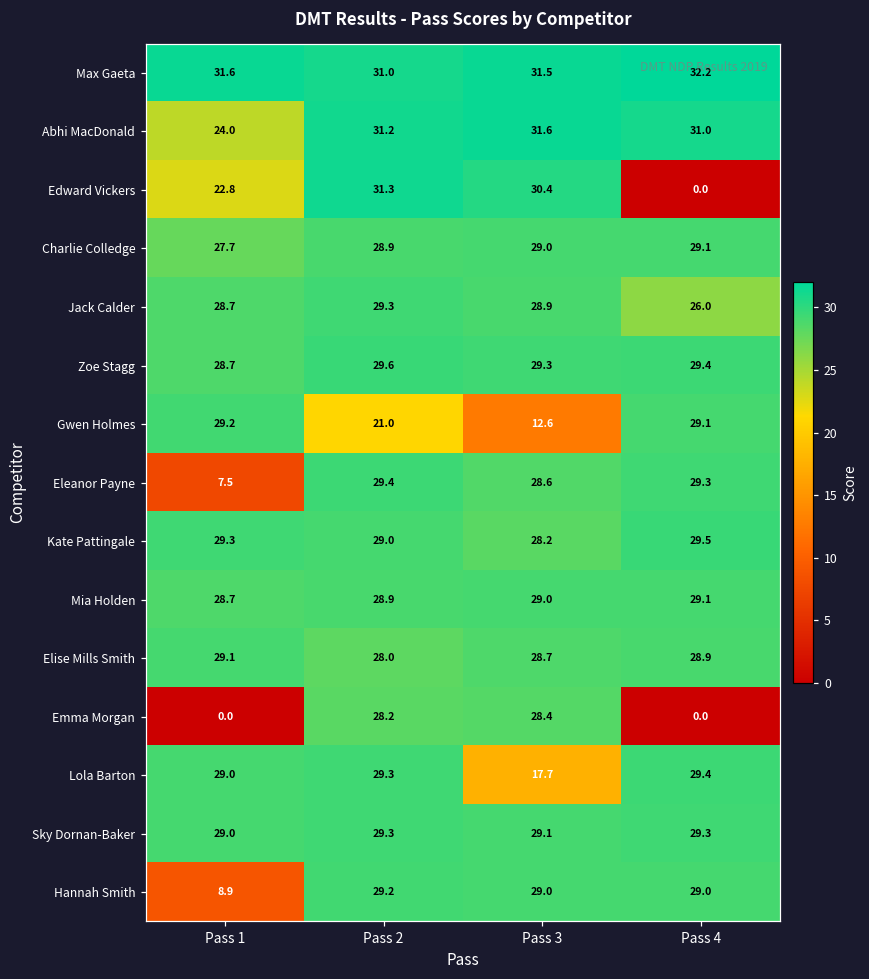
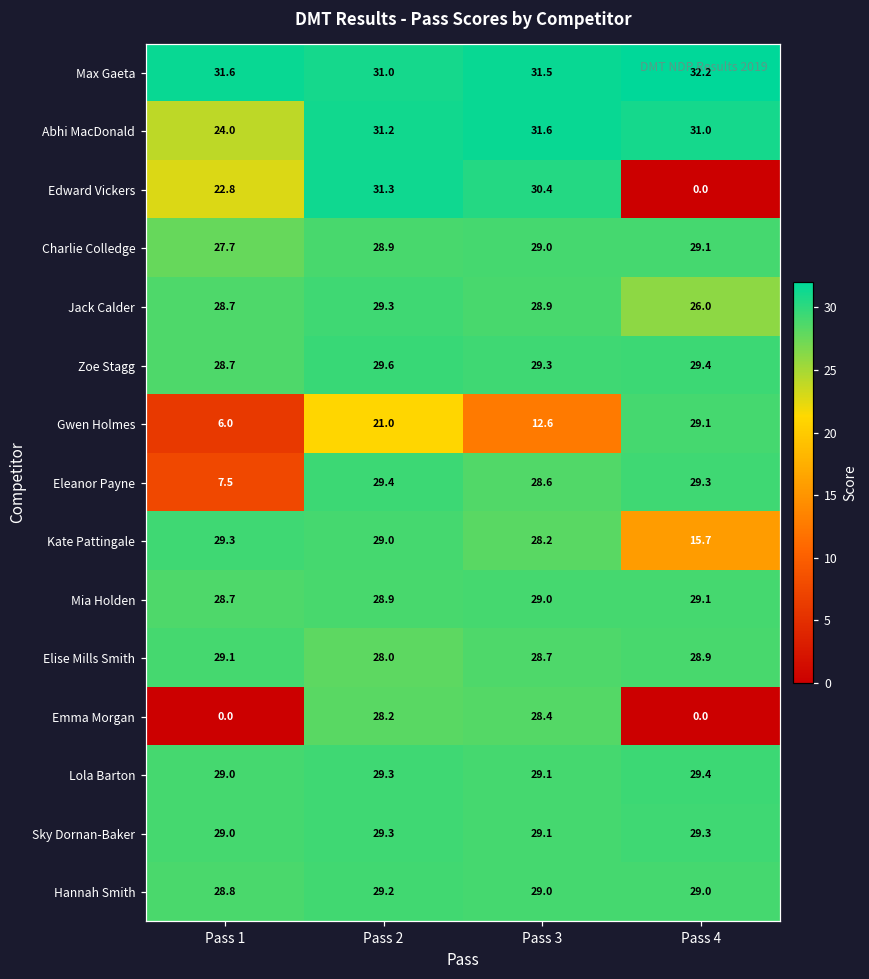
  {
    "Max Gaeta": {
      "Pass 1": 31.6,
      "Pass 2": 31.0,
      "Pass 3": 31.5,
      "Pass 4": 2019
    },
    "Abhi MacDonald": {
      "Pass 1": 24.0,
      "Pass 2": 31.2,
      "Pass 3": 31.6,
      "Pass 4": 31.0
    },
    "Edward Vickers": {
      "Pass 1": 22.8,
      "Pass 2": 31.3,
      "Pass 3": 30.4,
      "Pass 4": 0.0
    },
    "Charlie Colledge": {
      "Pass 1": 27.7,
      "Pass 2": 28.9,
      "Pass 3": 29.0,
      "Pass 4": 29.1
    },
    "Jack Calder": {
      "Pass 1": 28.7,
      "Pass 2": 29.3,
      "Pass 3": 28.9,
      "Pass 4": 26.0
    },
    "Zoe Stagg": {
      "Pass 1": 28.7,
      "Pass 2": 29.6,
      "Pass 3": 29.3,
      "Pass 4": 29.4
    },
    "Gwen Holmes": {
-     "Pass 1": 29.2,
+     "Pass 1": 6.0,
      "Pass 2": 21.0,
      "Pass 3": 12.6,
      "Pass 4": 29.1
    },
    "Eleanor Payne": {
      "Pass 1": 7.5,
      "Pass 2": 29.4,
      "Pass 3": 28.6,
      "Pass 4": 29.3
    },
    "Kate Pattingale": {
      "Pass 1": 29.3,
      "Pass 2": 29.0,
      "Pass 3": 28.2,
-     "Pass 4": 29.5
+     "Pass 4": 15.7
    },
    "Mia Holden": {
      "Pass 1": 28.7,
      "Pass 2": 28.9,
      "Pass 3": 29.0,
      "Pass 4": 29.1
    },
    "Elise Mills Smith": {
      "Pass 1": 29.1,
      "Pass 2": 28.0,
      "Pass 3": 28.7,
      "Pass 4": 28.9
    },
    "Emma Morgan": {
      "Pass 1": 0.0,
      "Pass 2": 28.2,
      "Pass 3": 28.4,
      "Pass 4": 0.0
    },
    "Lola Barton": {
      "Pass 1": 29.0,
      "Pass 2": 29.3,
-     "Pass 3": 17.7,
+     "Pass 3": 29.1,
      "Pass 4": 29.4
    },
    "Sky Dornan-Baker": {
      "Pass 1": 29.0,
      "Pass 2": 29.3,
      "Pass 3": 29.1,
      "Pass 4": 29.3
    },
    "Hannah Smith": {
-     "Pass 1": 8.9,
+     "Pass 1": 28.8,
      "Pass 2": 29.2,
      "Pass 3": 29.0,
      "Pass 4": 29.0
    }
  }
